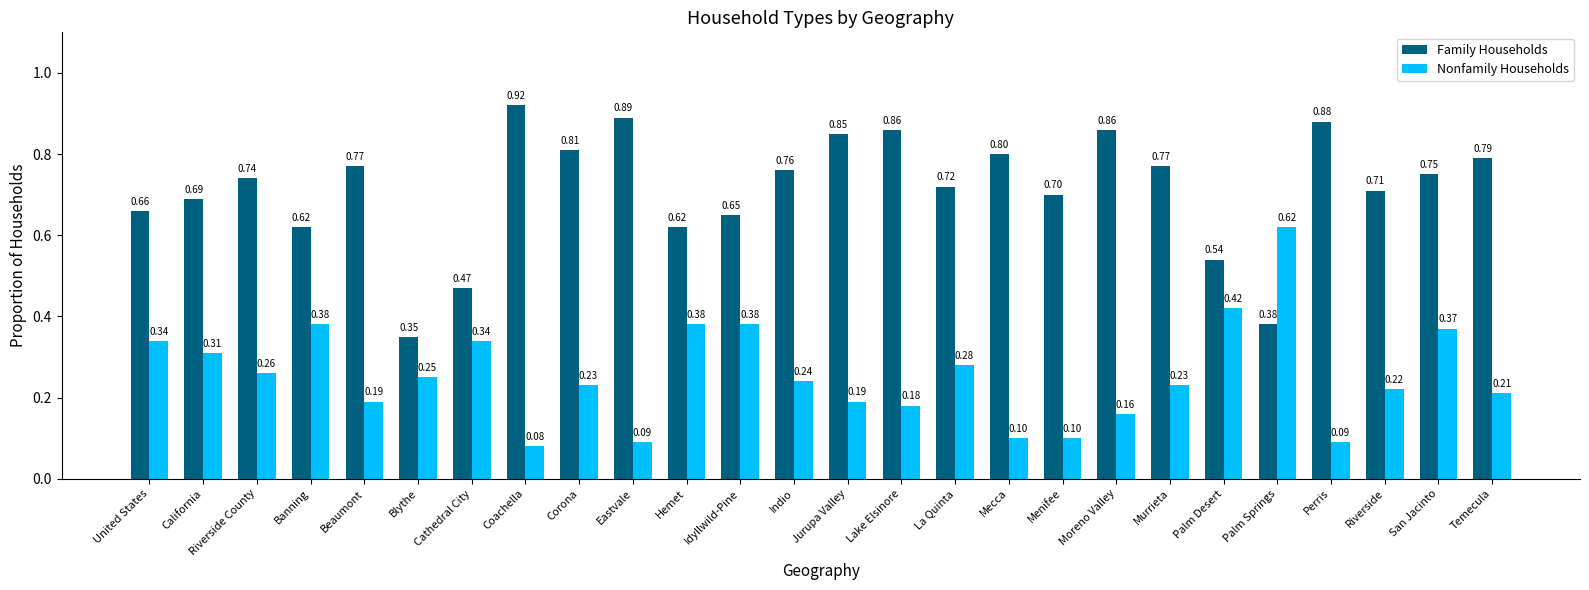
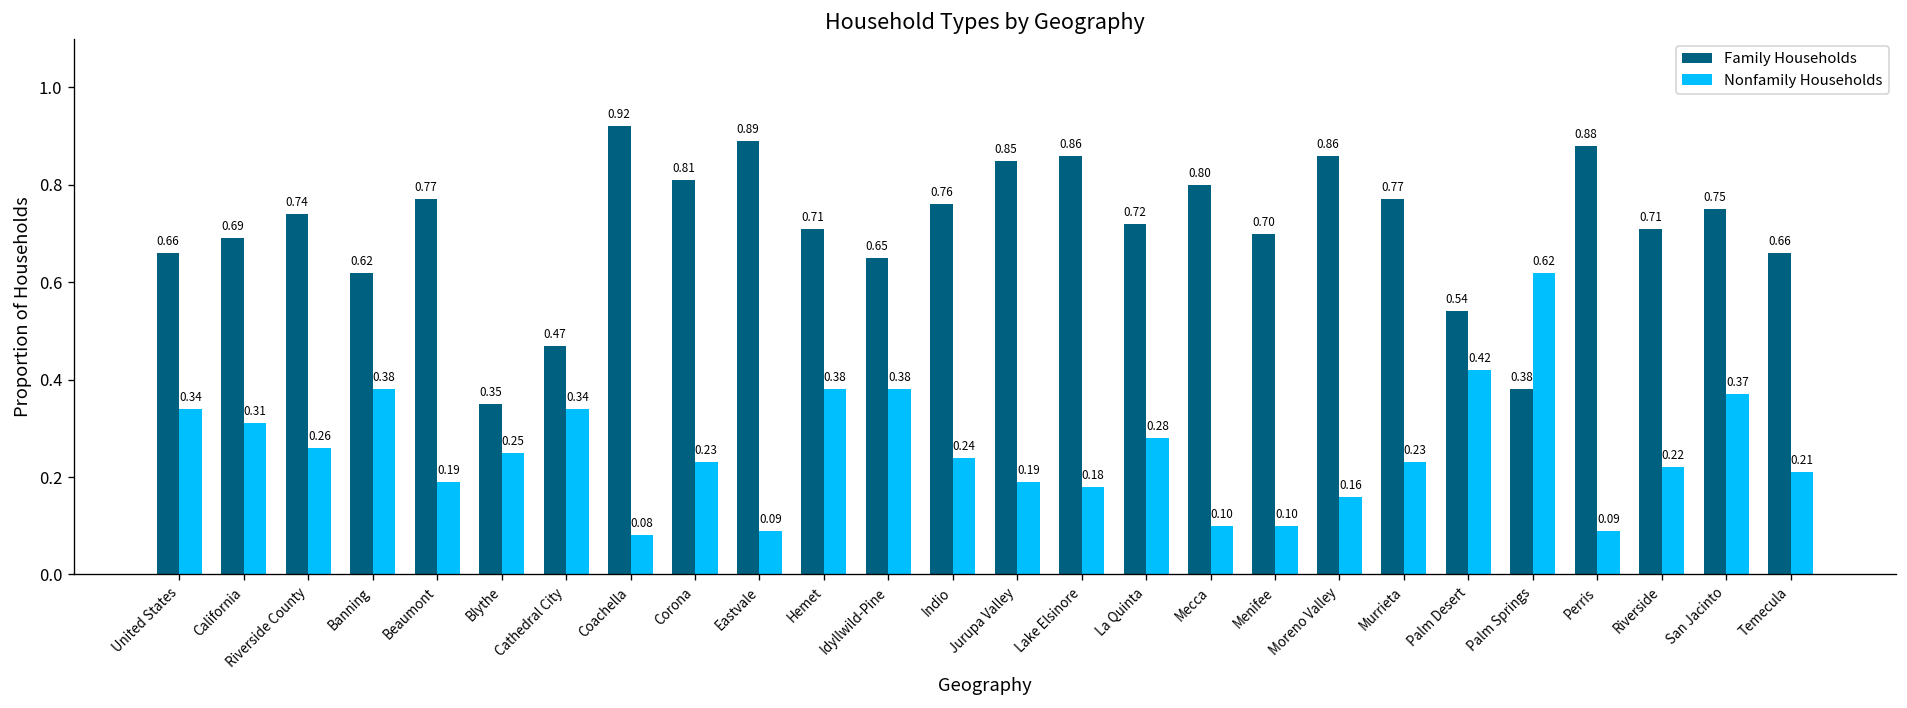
  {
    "Family Households": {
      "United States": 0.66,
      "California": 0.69,
      "Riverside County": 0.74,
      "Banning": 0.62,
      "Beaumont": 0.77,
      "Blythe": 0.35,
      "Cathedral City": 0.47,
      "Coachella": 0.92,
      "Corona": 0.81,
      "Eastvale": 0.89,
-     "Hemet": 0.62,
+     "Hemet": 0.71,
      "Idyllwild-Pine": 0.65,
      "Indio": 0.76,
      "Jurupa Valley": 0.85,
      "Lake Elsinore": 0.86,
      "La Quinta": 0.72,
      "Mecca": 0.80,
      "Menifee": 0.70,
      "Moreno Valley": 0.86,
      "Murrieta": 0.77,
      "Palm Desert": 0.54,
      "Palm Springs": 0.38,
      "Perris": 0.88,
      "Riverside": 0.71,
      "San Jacinto": 0.75,
-     "Temecula": 0.79
+     "Temecula": 0.66
    },
    "Nonfamily Households": {
      "United States": 0.34,
      "California": 0.31,
      "Riverside County": 0.26,
      "Banning": 0.38,
      "Beaumont": 0.19,
      "Blythe": 0.25,
      "Cathedral City": 0.34,
      "Coachella": 0.08,
      "Corona": 0.23,
      "Eastvale": 0.09,
      "Hemet": 0.38,
      "Idyllwild-Pine": 0.38,
      "Indio": 0.24,
      "Jurupa Valley": 0.19,
      "Lake Elsinore": 0.18,
      "La Quinta": 0.28,
      "Mecca": 0.10,
      "Menifee": 0.10,
      "Moreno Valley": 0.16,
      "Murrieta": 0.23,
      "Palm Desert": 0.42,
      "Palm Springs": 0.62,
      "Perris": 0.09,
      "Riverside": 0.22,
      "San Jacinto": 0.37,
      "Temecula": 0.21
    }
  }
